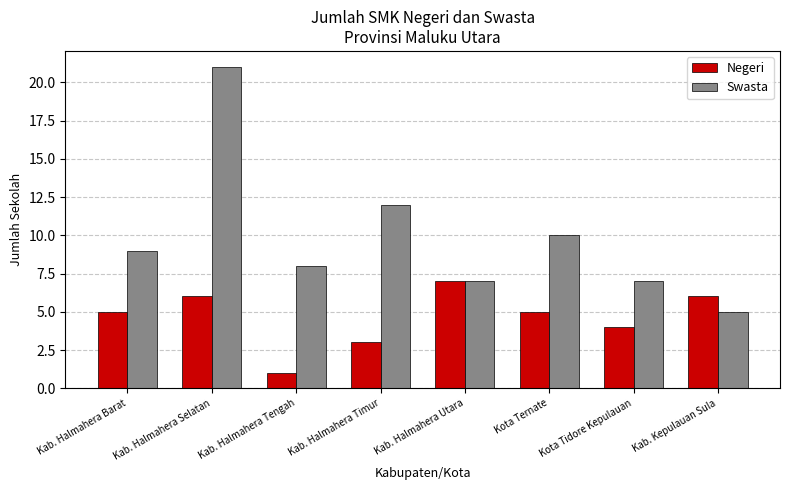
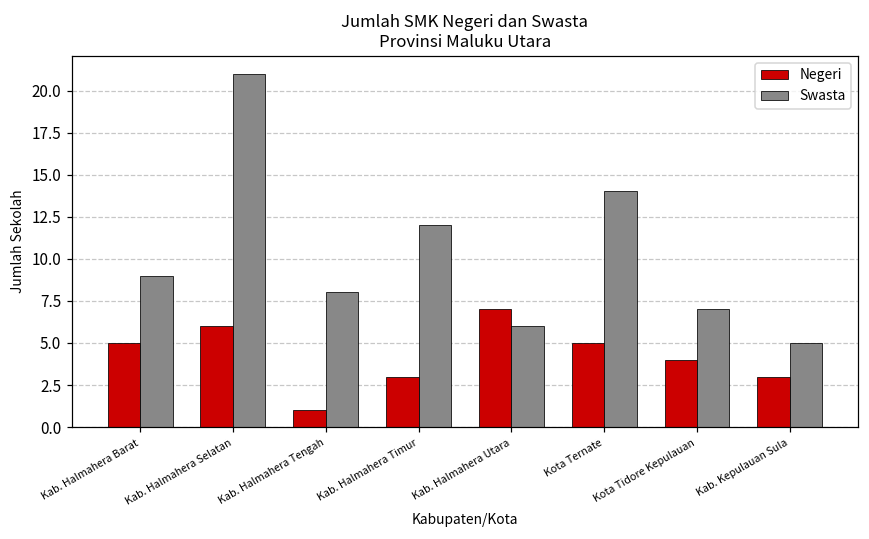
  {
    "Negeri": {
      "Kab. Halmahera Barat": 5,
      "Kab. Halmahera Selatan": 6,
      "Kab. Halmahera Tengah": 1,
      "Kab. Halmahera Timur": 3,
      "Kab. Halmahera Utara": 7,
      "Kota Ternate": 5,
      "Kota Tidore Kepulauan": 4,
-     "Kab. Kepulauan Sula": 6
+     "Kab. Kepulauan Sula": 3
    },
    "Swasta": {
      "Kab. Halmahera Barat": 9,
      "Kab. Halmahera Selatan": 21,
      "Kab. Halmahera Tengah": 8,
      "Kab. Halmahera Timur": 12,
-     "Kab. Halmahera Utara": 7,
-     "Kota Ternate": 10,
+     "Kab. Halmahera Utara": 6,
+     "Kota Ternate": 14,
      "Kota Tidore Kepulauan": 7,
      "Kab. Kepulauan Sula": 5
    }
  }
